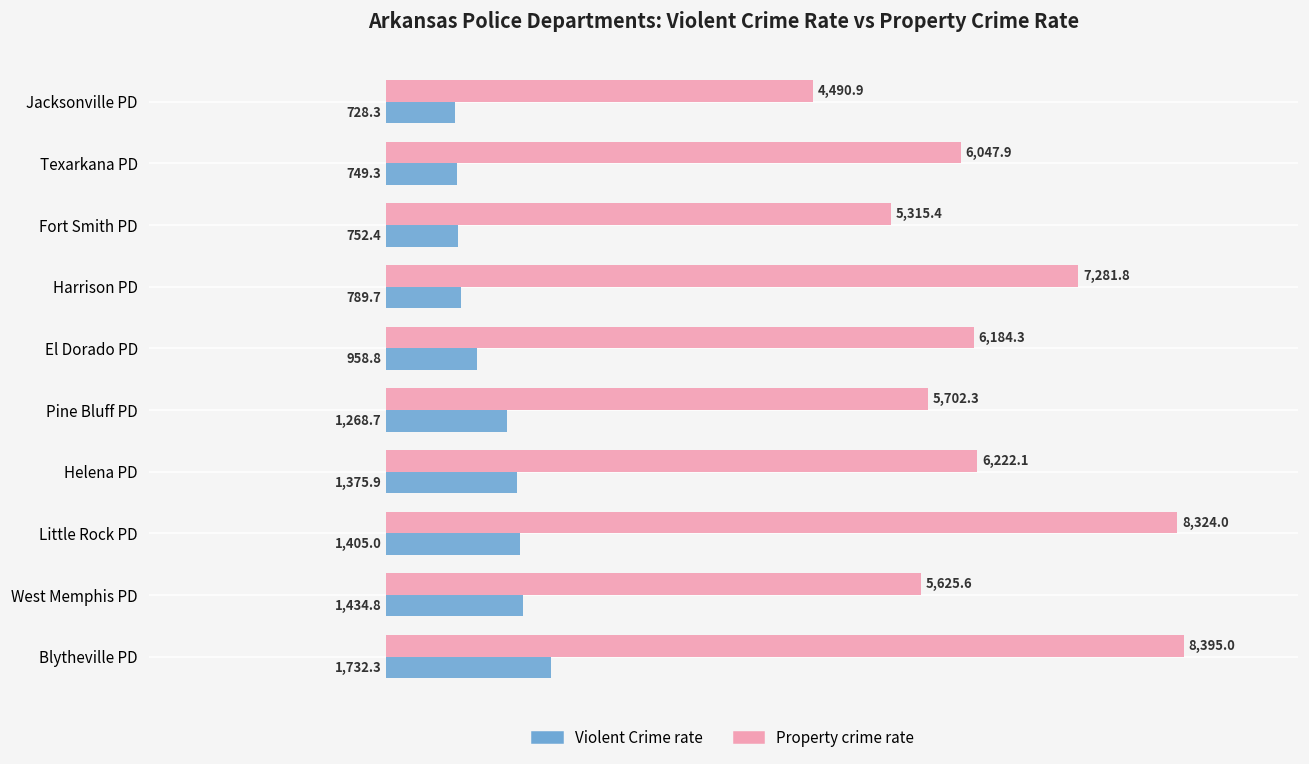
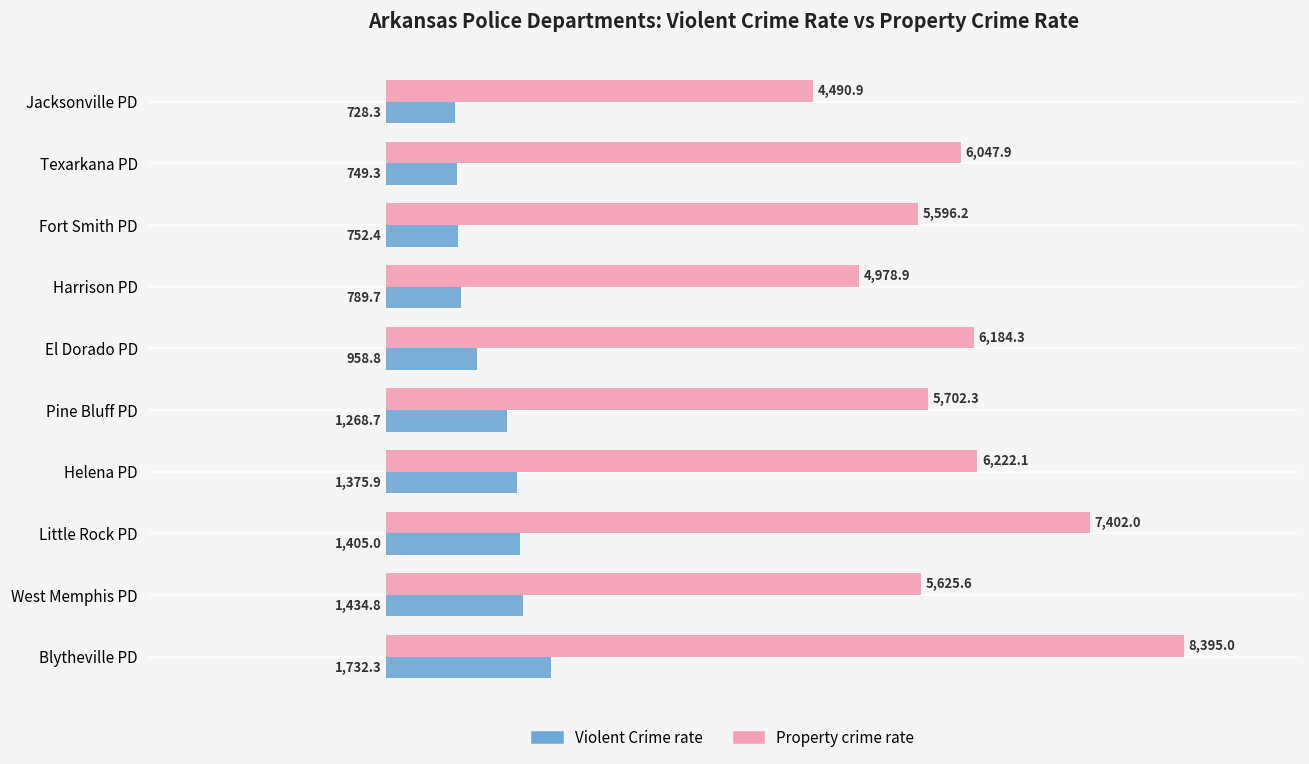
  {
    "Property crime rate": {
      "Jacksonville PD": "4,490.9",
      "Texarkana PD": "6,047.9",
-     "Fort Smith PD": "5,315.4",
-     "Harrison PD": "7,281.8",
+     "Fort Smith PD": "5,596.2",
+     "Harrison PD": "4,978.9",
      "El Dorado PD": "6,184.3",
      "Pine Bluff PD": "5,702.3",
      "Helena PD": "6,222.1",
-     "Little Rock PD": "8,324.0",
+     "Little Rock PD": "7,402.0",
      "West Memphis PD": "5,625.6",
      "Blytheville PD": "8,395.0"
    }
  }
